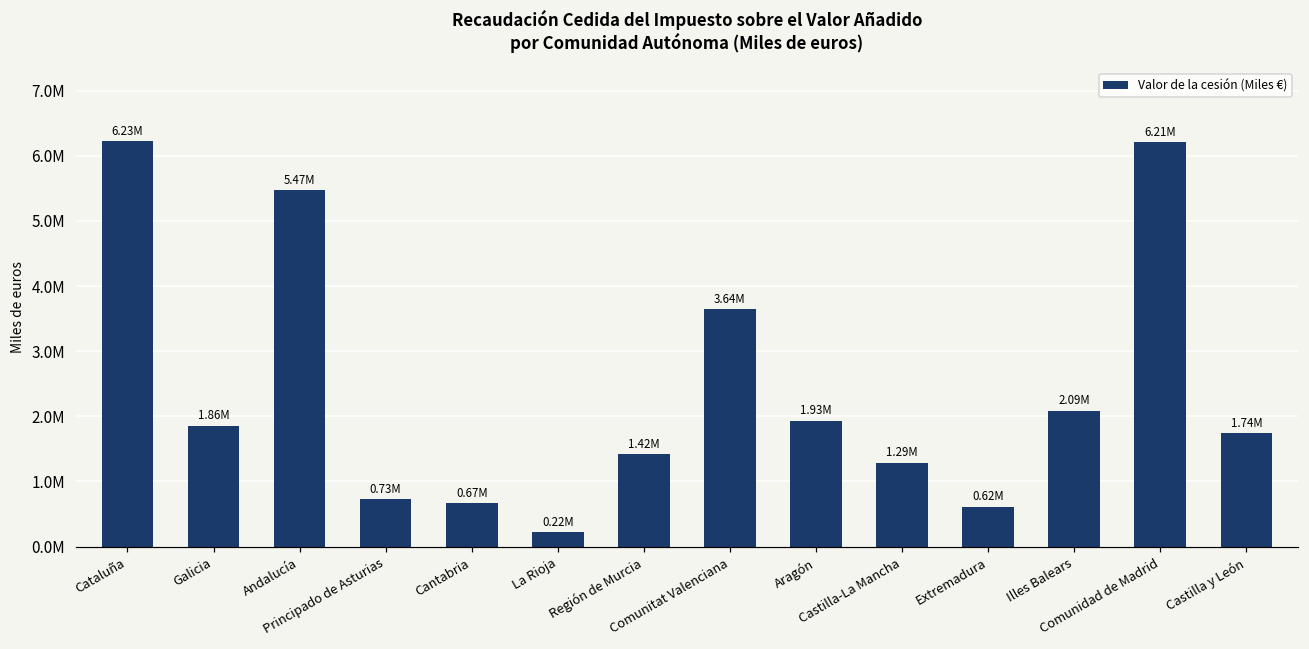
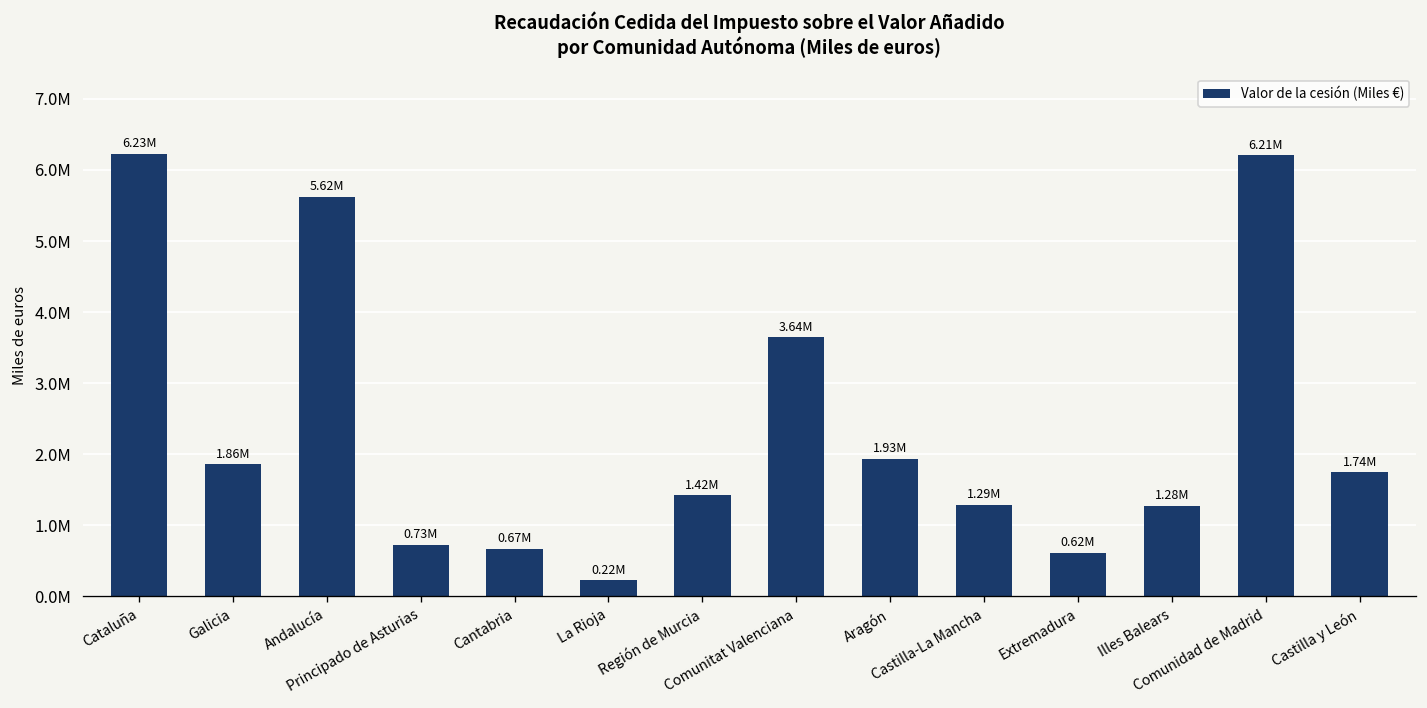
  {
    "Cataluña": "6.23M",
    "Galicia": "1.86M",
-   "Andalucía": "5.47M",
+   "Andalucía": "5.62M",
    "Principado de Asturias": "0.73M",
    "Cantabria": "0.67M",
    "La Rioja": "0.22M",
    "Región de Murcia": "1.42M",
    "Comunitat Valenciana": "3.64M",
    "Aragón": "1.93M",
    "Castilla-La Mancha": "1.29M",
    "Extremadura": "0.62M",
-   "Illes Balears": "2.09M",
+   "Illes Balears": "1.28M",
    "Comunidad de Madrid": "6.21M",
    "Castilla y León": "1.74M"
  }
